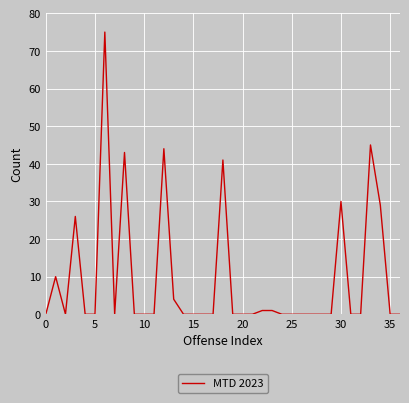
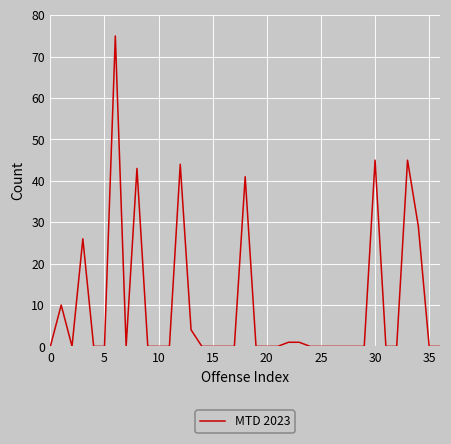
  {
    "0": 0,
    "5": 0,
    "10": 0,
    "15": 0,
    "20": 0,
    "25": 0,
-   "30": 30,
+   "30": 45,
    "35": 0
  }
